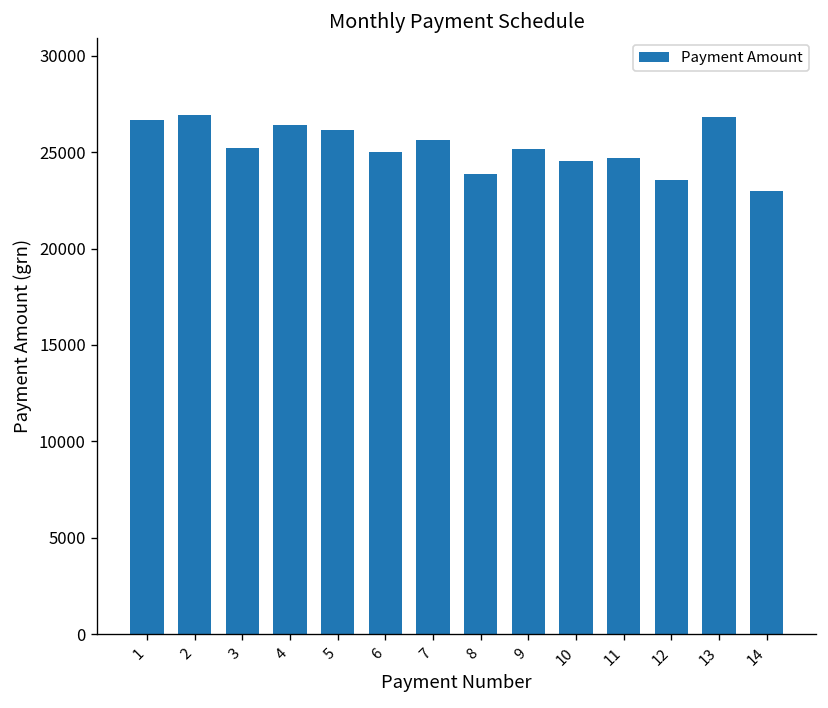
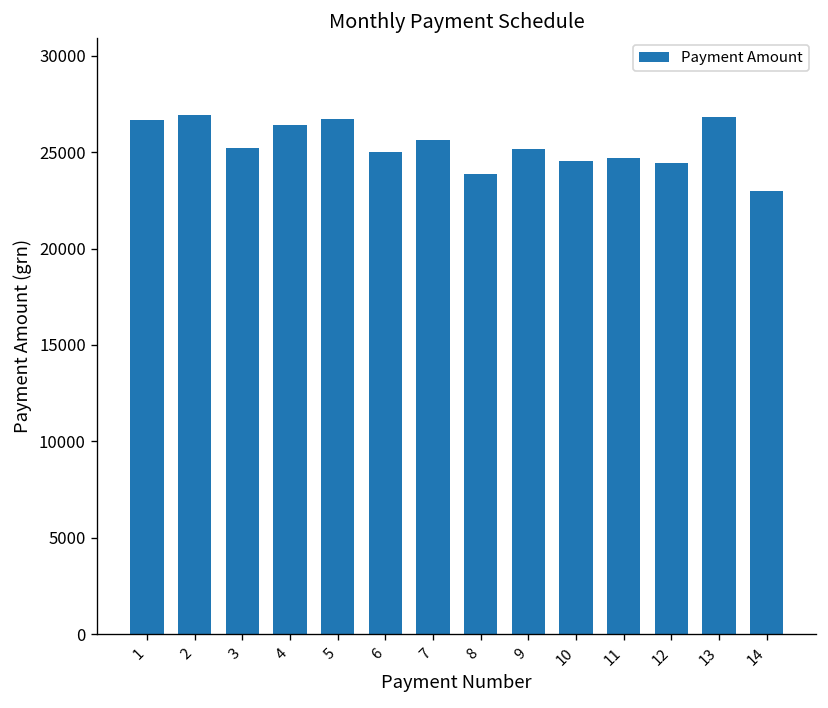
  {
    "1": 26700,
    "2": 26900,
    "3": 25200,
    "4": 26400,
-   "5": 26100,
+   "5": 26700,
    "6": 25000,
    "7": 25600,
    "8": 23900,
    "9": 25200,
    "10": 24500,
    "11": 24700,
-   "12": 23500,
+   "12": 24400,
    "13": 26800,
    "14": 23000
  }
